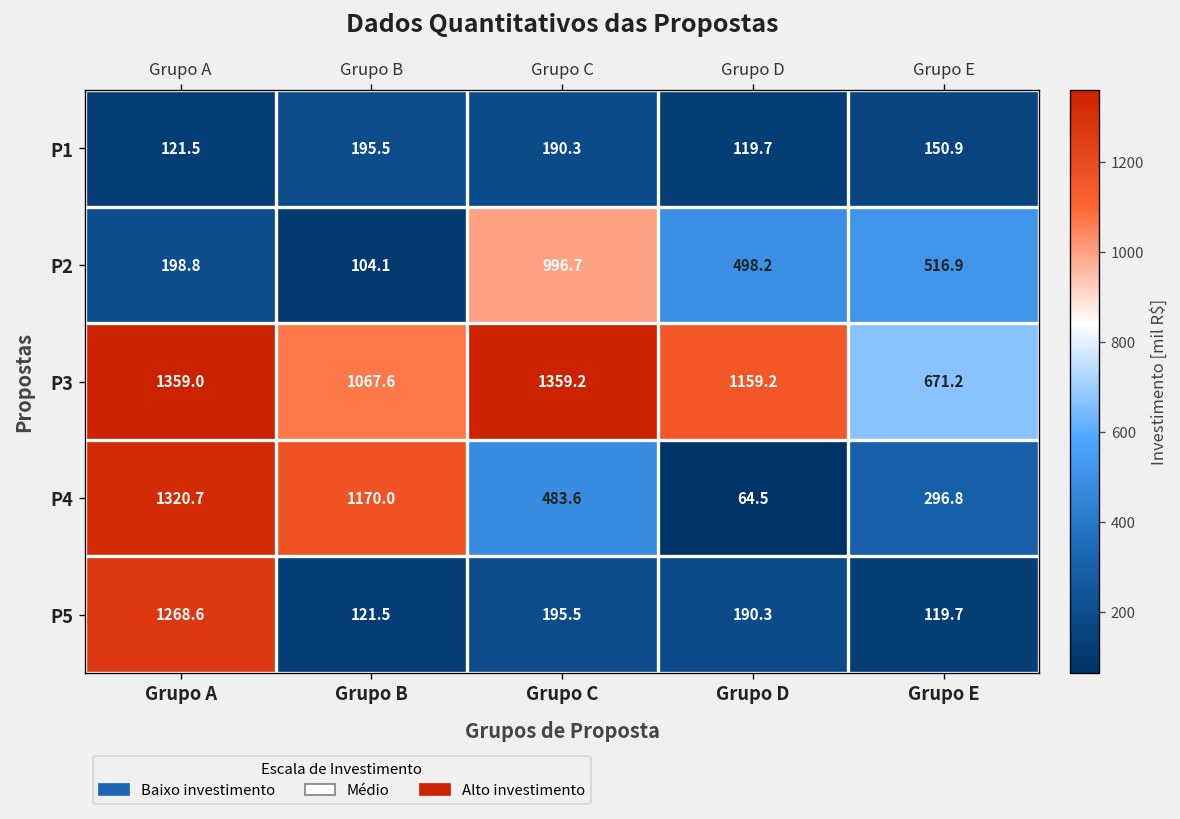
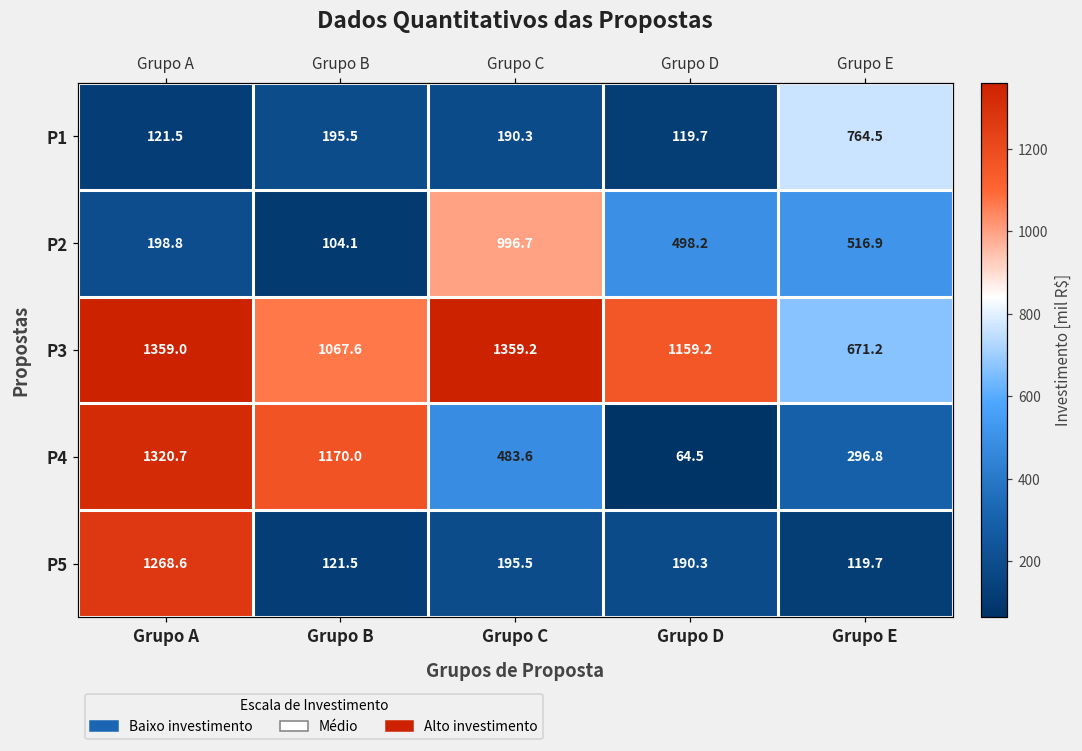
  {
    "P1": {
      "Grupo A": 121.5,
      "Grupo B": 195.5,
      "Grupo C": 190.3,
      "Grupo D": 119.7,
-     "Grupo E": 150.9
+     "Grupo E": 764.5
    },
    "P2": {
      "Grupo A": 198.8,
      "Grupo B": 104.1,
      "Grupo C": 996.7,
      "Grupo D": 498.2,
      "Grupo E": 516.9
    },
    "P3": {
      "Grupo A": 1359.0,
      "Grupo B": 1067.6,
      "Grupo C": 1359.2,
      "Grupo D": 1159.2,
      "Grupo E": 671.2
    },
    "P4": {
      "Grupo A": 1320.7,
      "Grupo B": 1170.0,
      "Grupo C": 483.6,
      "Grupo D": 64.5,
      "Grupo E": 296.8
    },
    "P5": {
      "Grupo A": 1268.6,
      "Grupo B": 121.5,
      "Grupo C": 195.5,
      "Grupo D": 190.3,
      "Grupo E": 119.7
    }
  }
